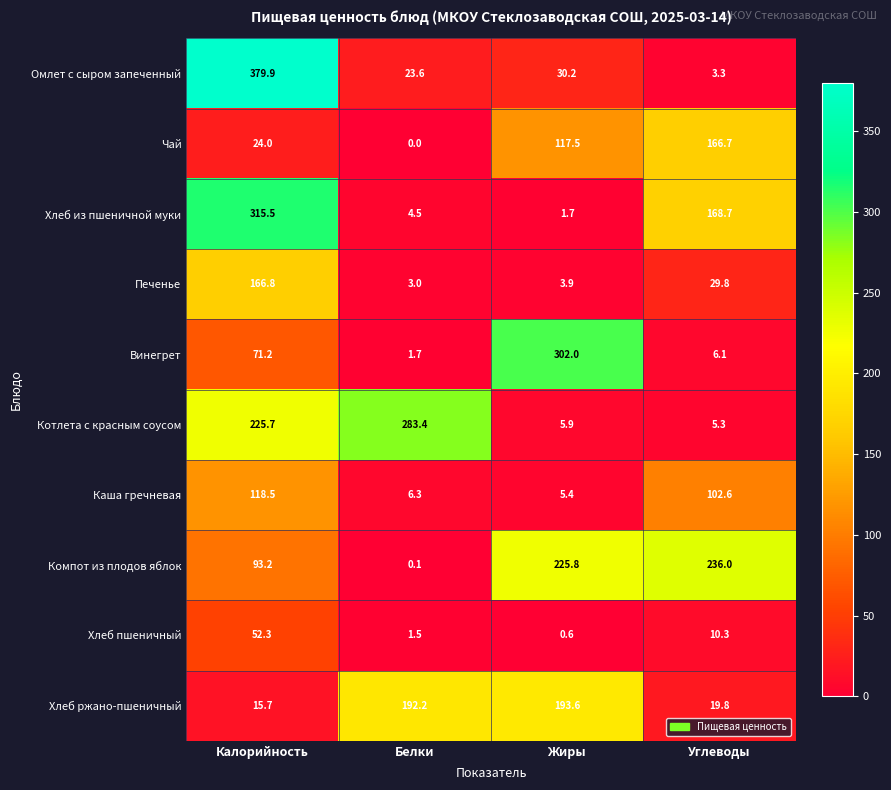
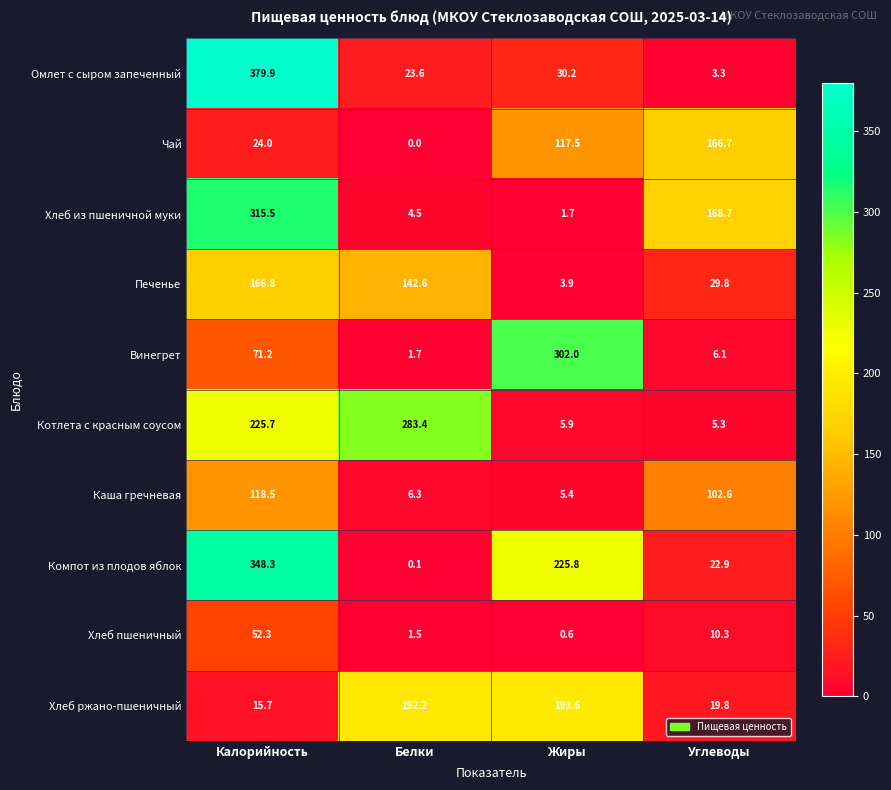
  {
    "Омлет с сыром запеченный": {
      "Калорийность": 379.9,
      "Белки": 23.6,
      "Жиры": 30.2,
      "Углеводы": 3.3
    },
    "Чай": {
      "Калорийность": 24.0,
      "Белки": 0.0,
      "Жиры": 117.5,
      "Углеводы": 166.7
    },
    "Хлеб из пшеничной муки": {
      "Калорийность": 315.5,
      "Белки": 4.5,
      "Жиры": 1.7,
      "Углеводы": 168.7
    },
    "Печенье": {
      "Калорийность": 166.8,
-     "Белки": 3.0,
+     "Белки": 142.6,
      "Жиры": 3.9,
      "Углеводы": 29.8
    },
    "Винегрет": {
      "Калорийность": 71.2,
      "Белки": 1.7,
      "Жиры": 302.0,
      "Углеводы": 6.1
    },
    "Котлета с красным соусом": {
      "Калорийность": 225.7,
      "Белки": 283.4,
      "Жиры": 5.9,
      "Углеводы": 5.3
    },
    "Каша гречневая": {
      "Калорийность": 118.5,
      "Белки": 6.3,
      "Жиры": 5.4,
      "Углеводы": 102.6
    },
    "Компот из плодов яблок": {
-     "Калорийность": 93.2,
+     "Калорийность": 348.3,
      "Белки": 0.1,
      "Жиры": 225.8,
-     "Углеводы": 236.0
+     "Углеводы": 22.9
    },
    "Хлеб пшеничный": {
      "Калорийность": 52.3,
      "Белки": 1.5,
      "Жиры": 0.6,
      "Углеводы": 10.3
    },
    "Хлеб ржано-пшеничный": {
      "Калорийность": 15.7,
      "Белки": 192.2,
      "Жиры": 193.6,
      "Углеводы": 19.8
    }
  }
